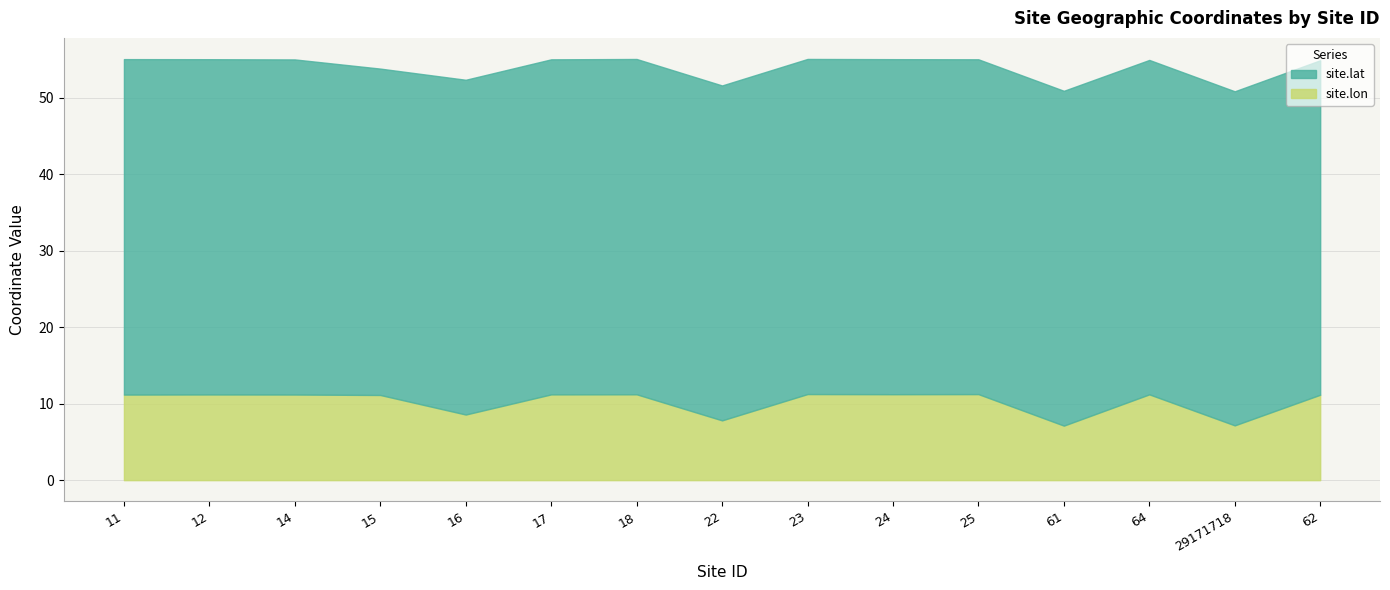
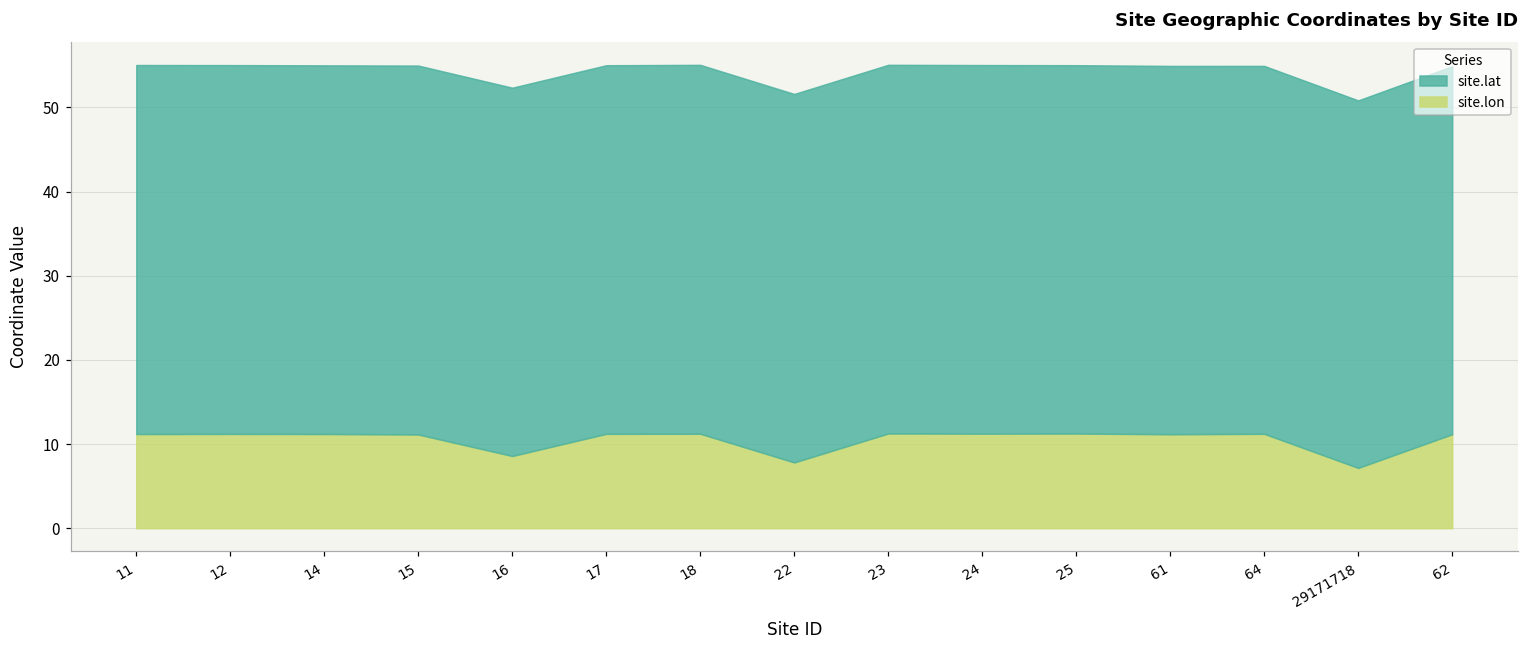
  {
    "site.lon": {
      "11": 11,
      "12": 11,
      "14": 11,
      "15": 11,
      "16": 9,
      "17": 11,
      "18": 11,
      "22": 8,
      "23": 11,
      "24": 11,
      "25": 11,
-     "61": 7,
+     "61": 11,
      "64": 11,
      "29171718": 7,
      "62": 11
    },
    "site.lat": {
      "11": 44,
      "12": 44,
      "14": 44,
-     "15": 43,
+     "15": 44,
      "16": 44,
      "17": 44,
      "18": 44,
      "22": 44,
      "23": 44,
      "24": 44,
      "25": 44,
      "61": 44,
      "64": 44,
      "29171718": 44
    }
  }
